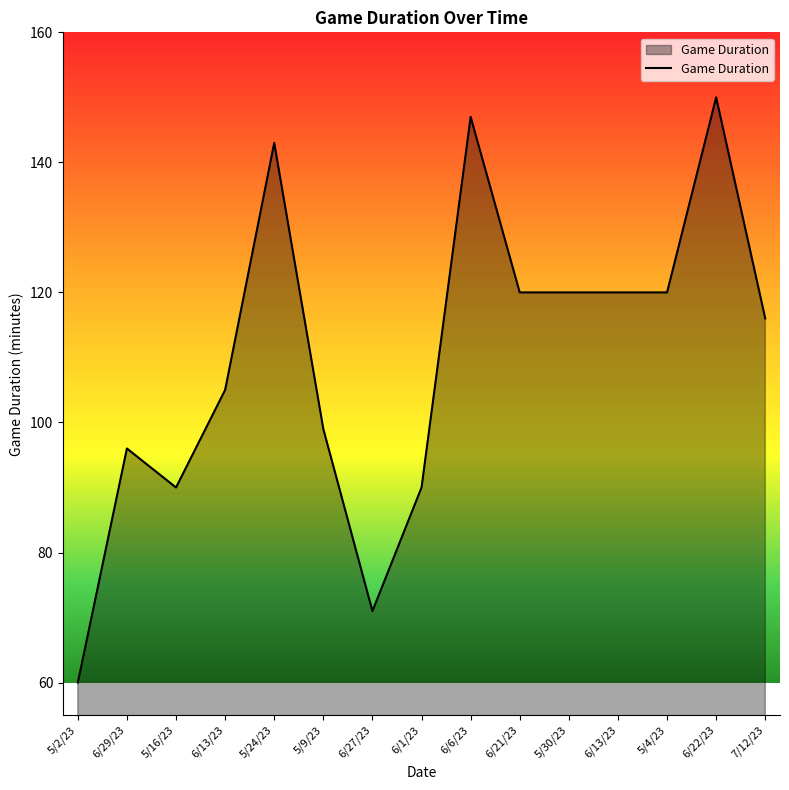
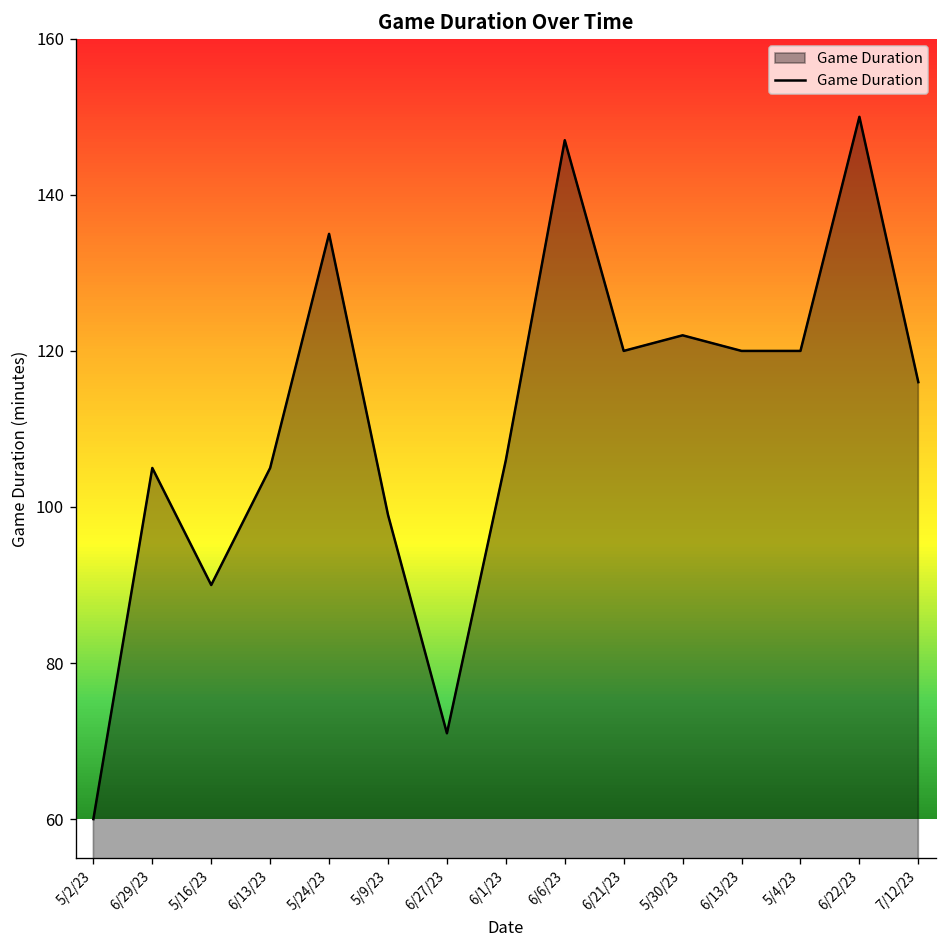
  {
    "5/2/23": 60,
-   "6/29/23": 96,
+   "6/29/23": 105,
    "5/16/23": 90,
-   "5/24/23": 143,
+   "5/24/23": 135,
    "5/9/23": 99,
    "6/27/23": 71,
-   "6/1/23": 90,
+   "6/1/23": 106,
    "6/6/23": 147,
    "6/21/23": 120,
-   "5/30/23": 120,
+   "5/30/23": 122,
    "5/4/23": 120,
    "6/22/23": 150,
    "7/12/23": 116
  }
